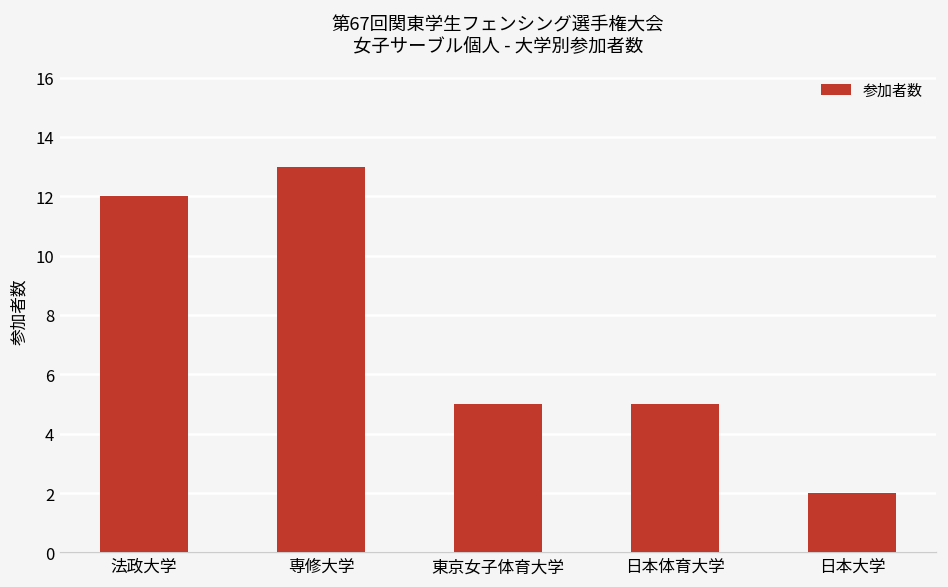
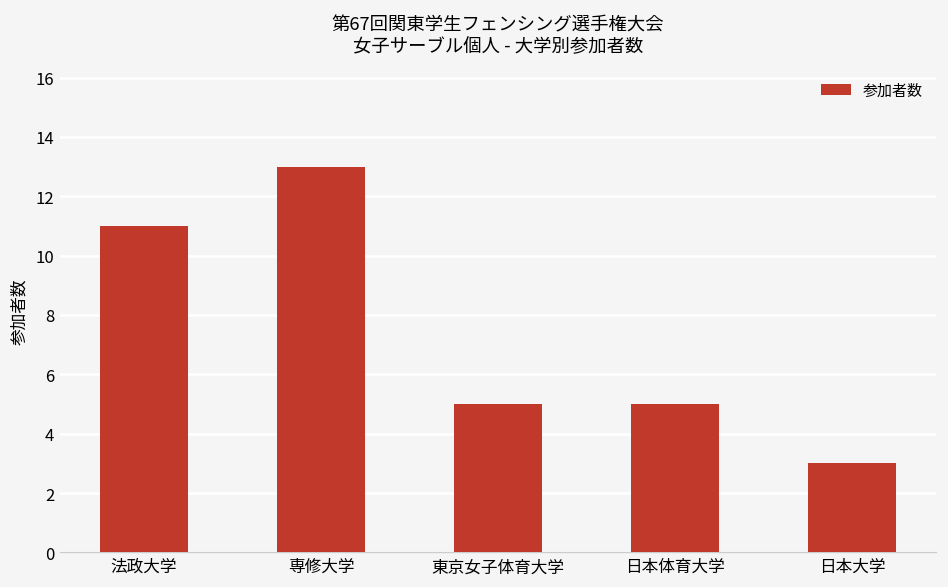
  {
-   "法政大学": 12,
+   "法政大学": 11,
    "専修大学": 13,
    "東京女子体育大学": 5,
    "日本体育大学": 5,
-   "日本大学": 2
+   "日本大学": 3
  }
